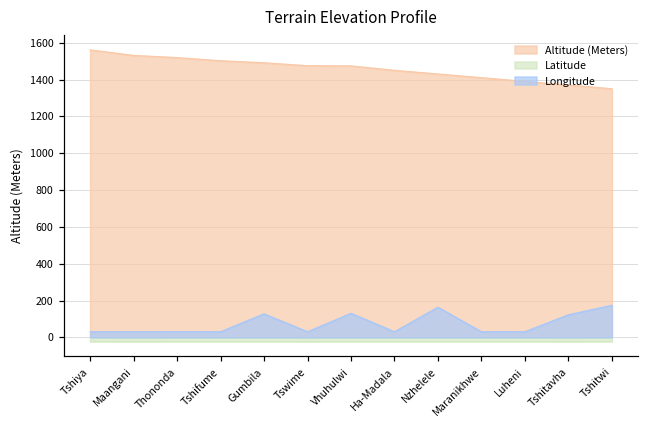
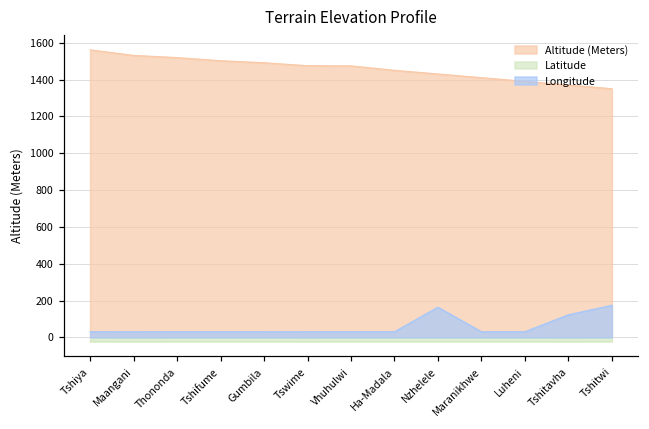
  {
    "Longitude": {
      "Tshiya": 30,
      "Maangani": 30,
      "Thononda": 30,
      "Tshifume": 30,
-     "Gumbila": 130,
+     "Gumbila": 30,
      "Tswime": 30,
-     "Vhuhulwi": 130,
+     "Vhuhulwi": 30,
      "Ha-Madala": 30,
      "Nzhelele": 160,
      "Maranikhwe": 30,
      "Luheni": 30,
      "Tshitavha": 120,
      "Tshitwi": 170
    }
  }
